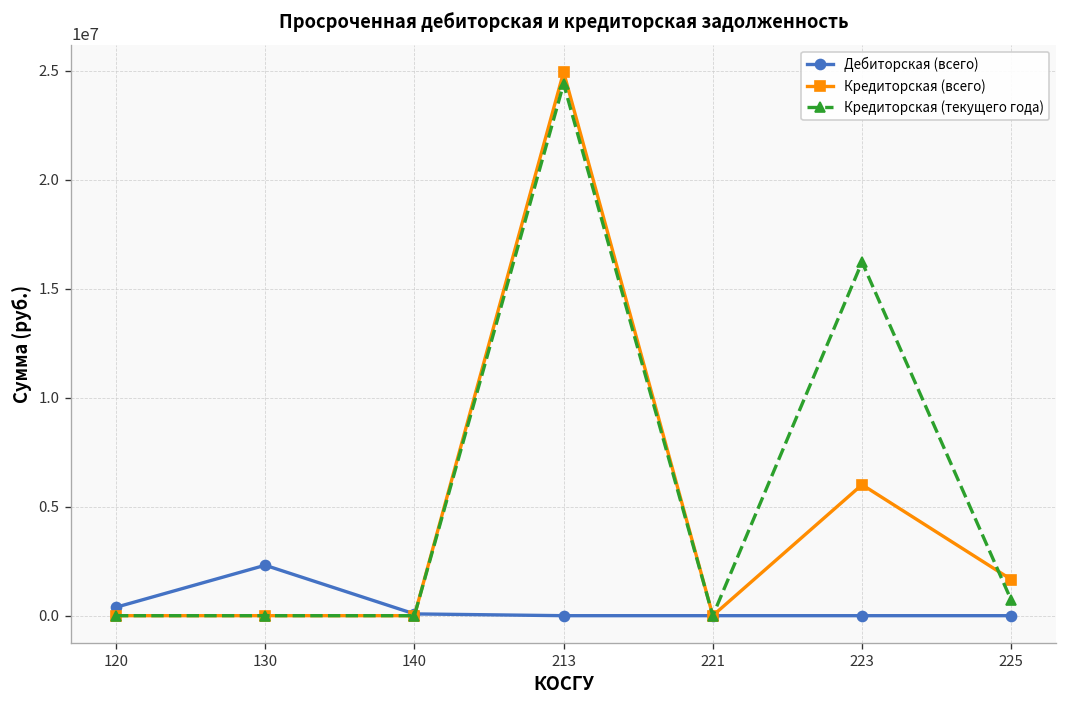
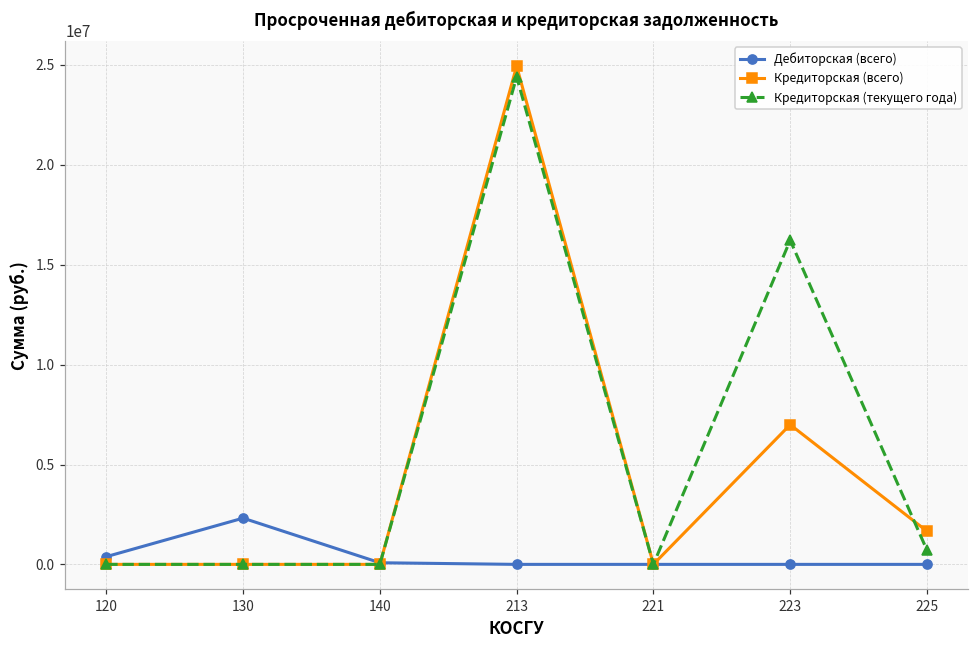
  {
    "Дебиторская (всего)": {
      "120": 400000,
      "130": 2300000,
      "213": 0,
      "223": 0,
      "225": 0
    },
    "Кредиторская (всего)": {
      "213": 24900000,
-     "223": 6000000,
+     "223": 7000000,
      "225": 1700000
    },
    "Кредиторская (текущего года)": {
      "213": 24400000,
      "223": 16200000,
      "225": 700000
    }
  }
